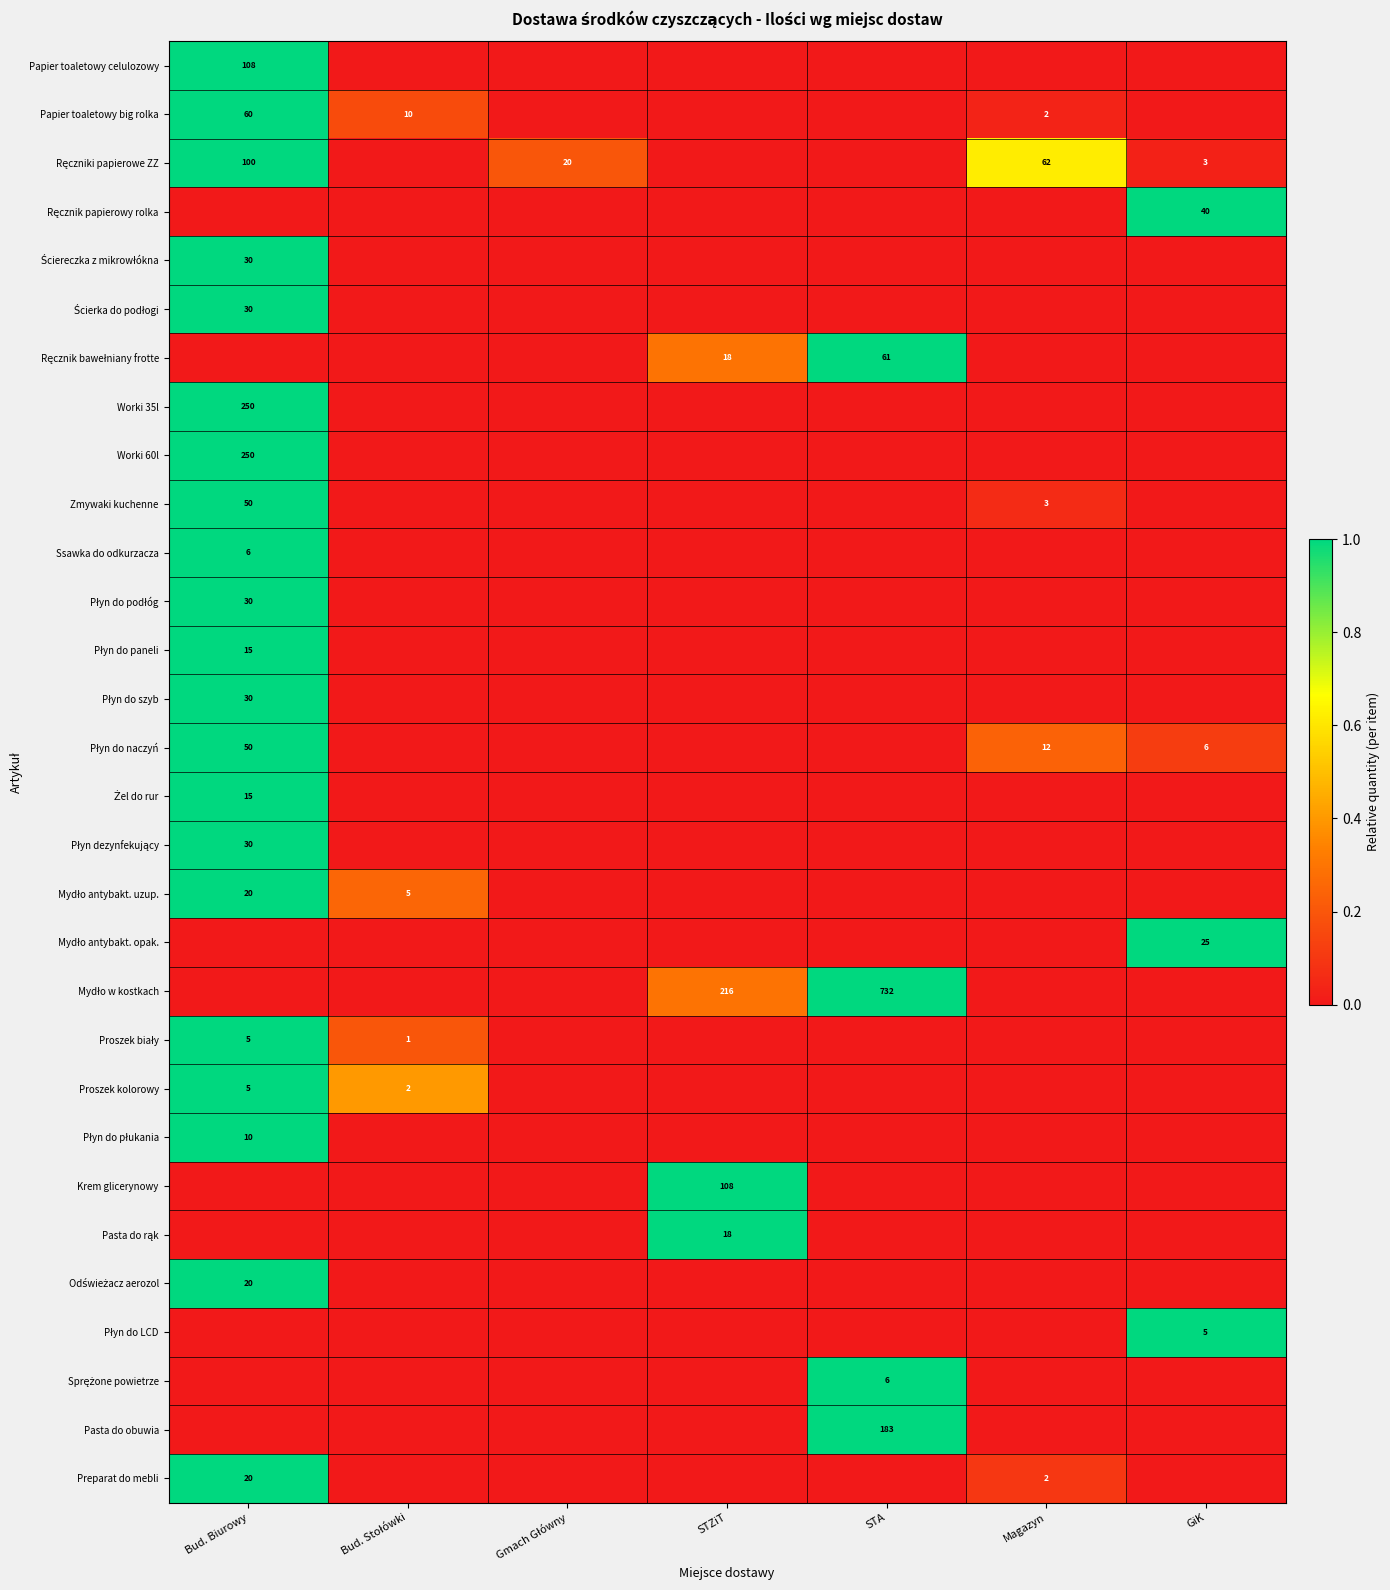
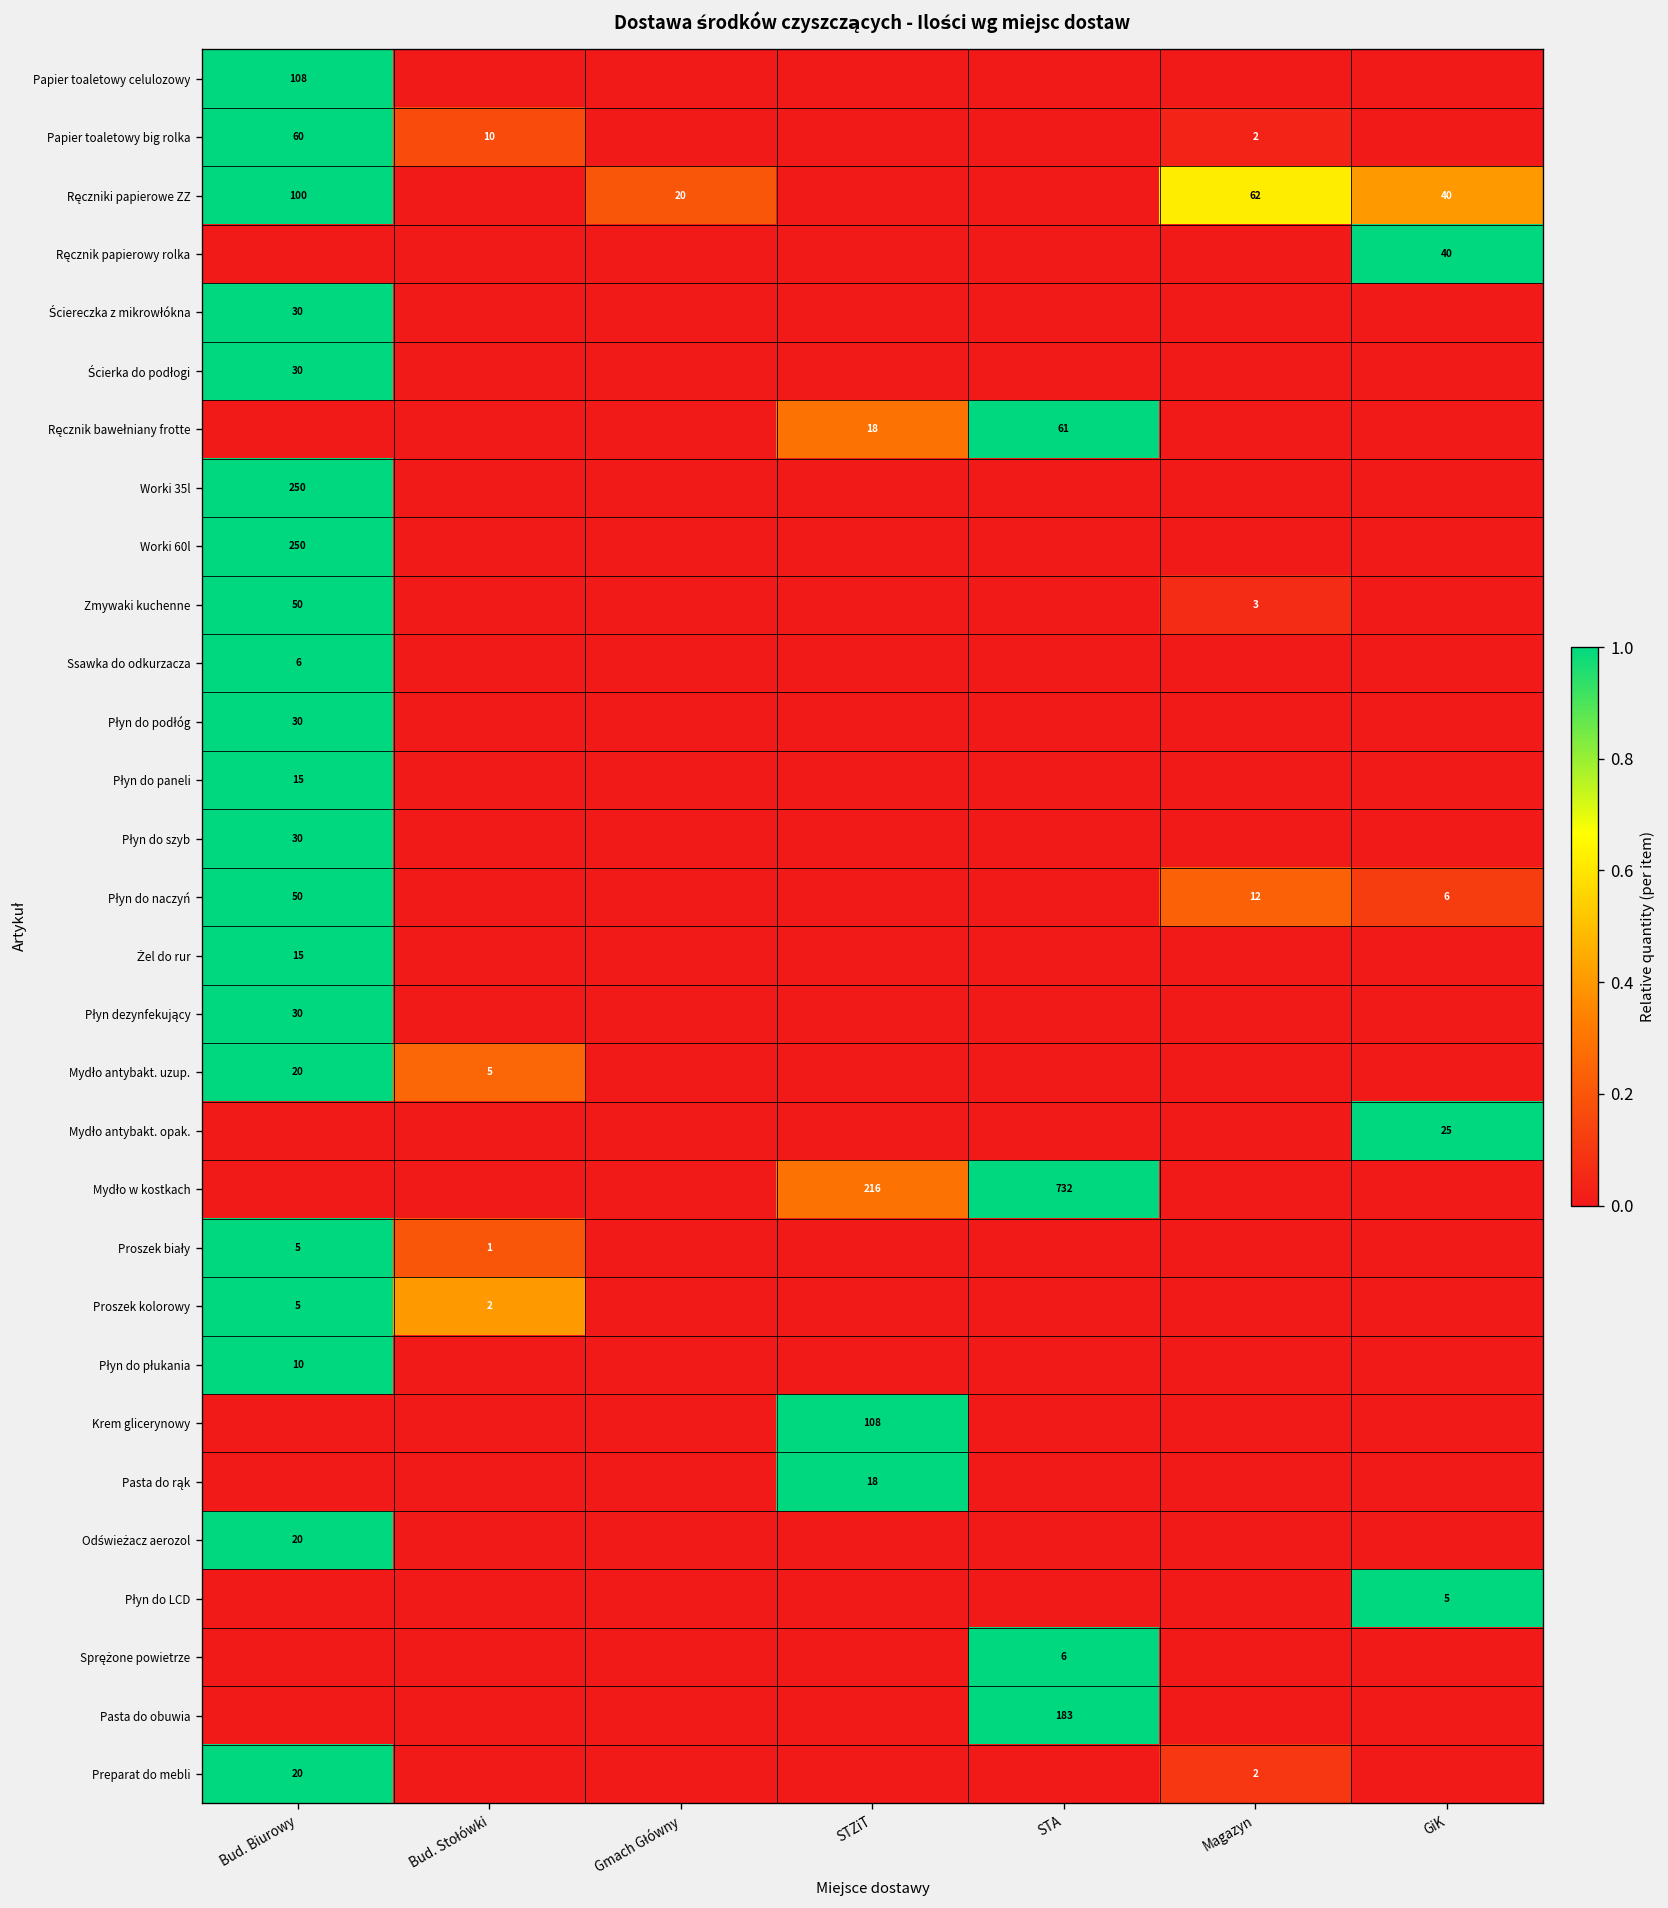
  {
    "Papier toaletowy celulozowy": {
      "Bud. Biurowy": 108
    },
    "Papier toaletowy big rolka": {
      "Bud. Biurowy": 60,
      "Bud. Stołówki": 10,
      "Magazyn": 2
    },
    "Ręczniki papierowe ZZ": {
      "Bud. Biurowy": 100,
      "Gmach Główny": 20,
      "Magazyn": 62,
-     "GiK": 3
+     "GiK": 40
    },
    "Ręcznik papierowy rolka": {
      "GiK": 40
    },
    "Ściereczka z mikrowłókna": {
      "Bud. Biurowy": 30
    },
    "Ścierka do podłogi": {
      "Bud. Biurowy": 30
    },
    "Ręcznik bawełniany frotte": {
      "STZiT": 18,
      "STA": 61
    },
    "Worki 35l": {
      "Bud. Biurowy": 250
    },
    "Worki 60l": {
      "Bud. Biurowy": 250
    },
    "Zmywaki kuchenne": {
      "Bud. Biurowy": 50,
      "Magazyn": 3
    },
    "Ssawka do odkurzacza": {
      "Bud. Biurowy": 6
    },
    "Płyn do podłóg": {
      "Bud. Biurowy": 30
    },
    "Płyn do paneli": {
      "Bud. Biurowy": 15
    },
    "Płyn do szyb": {
      "Bud. Biurowy": 30
    },
    "Płyn do naczyń": {
      "Bud. Biurowy": 50,
      "Magazyn": 12,
      "GiK": 6
    },
    "Żel do rur": {
      "Bud. Biurowy": 15
    },
    "Płyn dezynfekujący": {
      "Bud. Biurowy": 30
    },
    "Mydło antybakt. uzup.": {
      "Bud. Biurowy": 20,
      "Bud. Stołówki": 5
    },
    "Mydło antybakt. opak.": {
      "GiK": 25
    },
    "Mydło w kostkach": {
      "STZiT": 216,
      "STA": 732
    },
    "Proszek biały": {
      "Bud. Biurowy": 5,
      "Bud. Stołówki": 1
    },
    "Proszek kolorowy": {
      "Bud. Biurowy": 5,
      "Bud. Stołówki": 2
    },
    "Płyn do płukania": {
      "Bud. Biurowy": 10
    },
    "Krem glicerynowy": {
      "STZiT": 108
    },
    "Pasta do rąk": {
      "STZiT": 18
    },
    "Odświeżacz aerozol": {
      "Bud. Biurowy": 20
    },
    "Płyn do LCD": {
      "GiK": 5
    },
    "Sprężone powietrze": {
      "STA": 6
    },
    "Pasta do obuwia": {
      "STA": 183
    },
    "Preparat do mebli": {
      "Bud. Biurowy": 20,
      "Magazyn": 2
    }
  }
